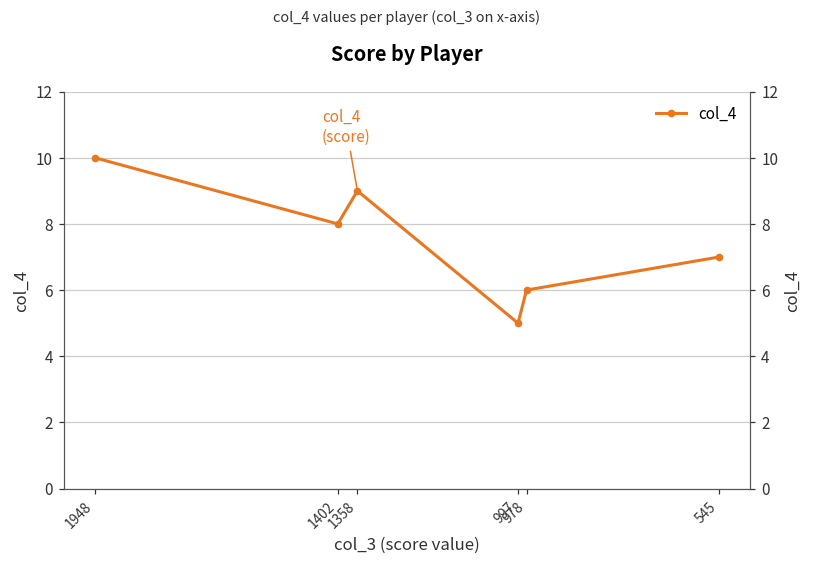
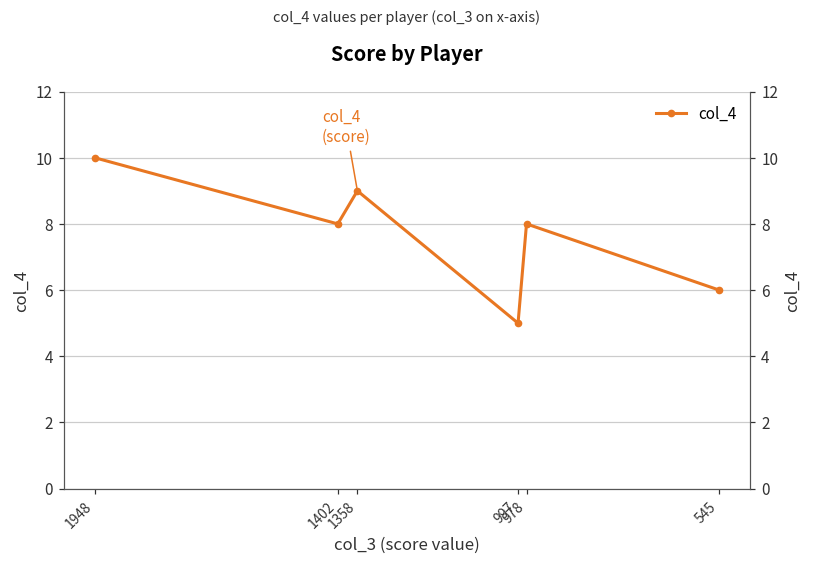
  {
    "1948": 10,
    "1402": 8,
    "997": 5,
-   "978": 6,
-   "545": 7
+   "978": 8,
+   "545": 6
  }
